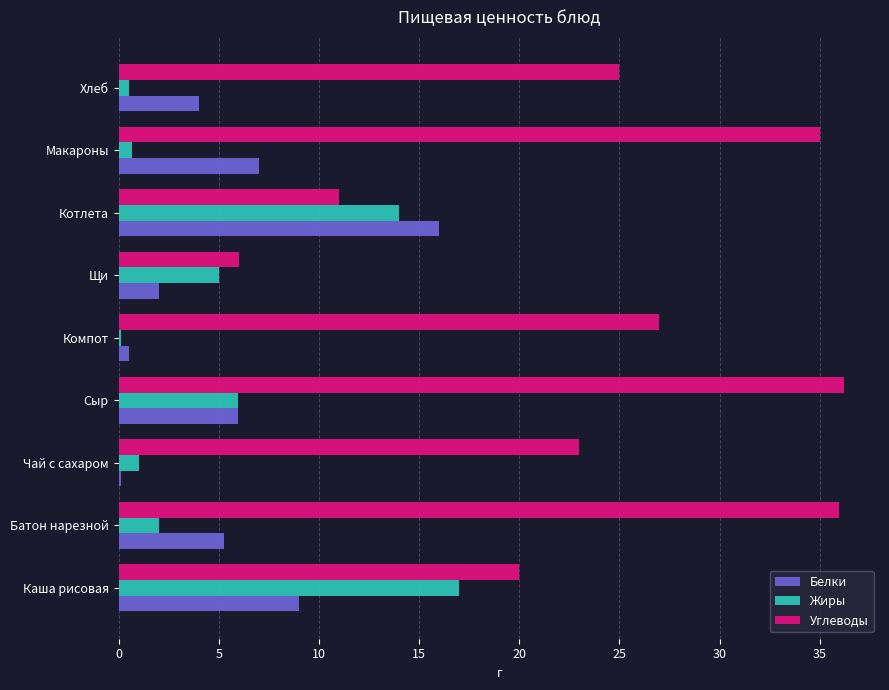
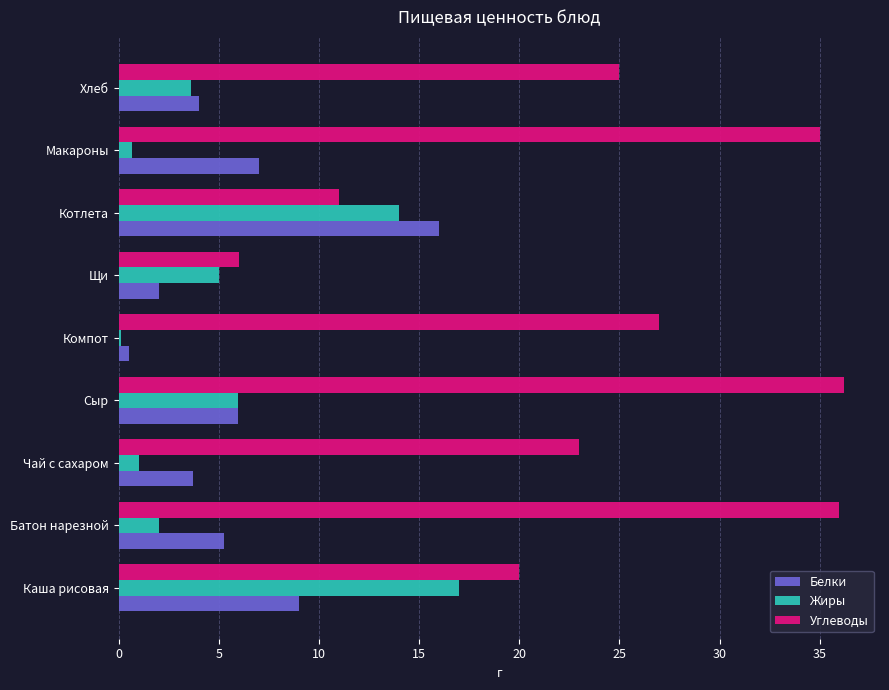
  {
    "Белки": {
      "Хлеб": 4.0,
      "Макароны": 7.0,
      "Котлета": 16.0,
      "Щи": 2.0,
      "Компот": 0.5,
      "Сыр": 5.9,
-     "Чай с сахаром": 0.1,
+     "Чай с сахаром": 3.7,
      "Батон нарезной": 5.3,
      "Каша рисовая": 9.0
    },
    "Жиры": {
-     "Хлеб": 0.5,
+     "Хлеб": 3.6,
      "Макароны": 0.7,
      "Котлета": 14.0,
      "Щи": 5.0,
      "Сыр": 5.9,
      "Чай с сахаром": 1.0,
      "Батон нарезной": 2.0,
      "Каша рисовая": 17.0
    },
    "Углеводы": {
      "Хлеб": 25.0,
      "Макароны": 35.0,
      "Котлета": 11.0,
      "Щи": 6.0,
      "Компот": 27.0,
      "Сыр": 36.2,
      "Чай с сахаром": 23.0,
      "Батон нарезной": 36.0,
      "Каша рисовая": 20.0
    }
  }
